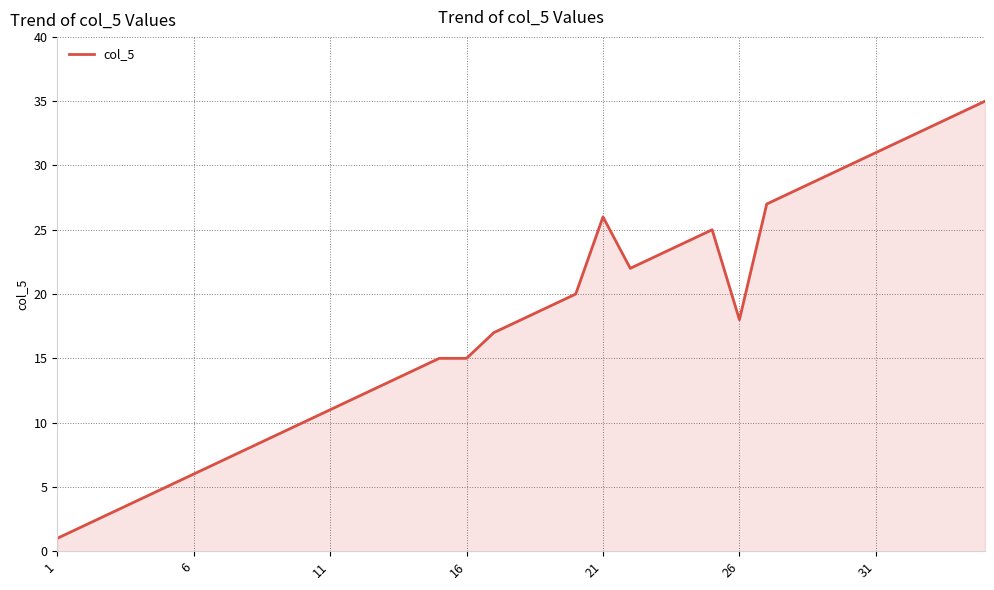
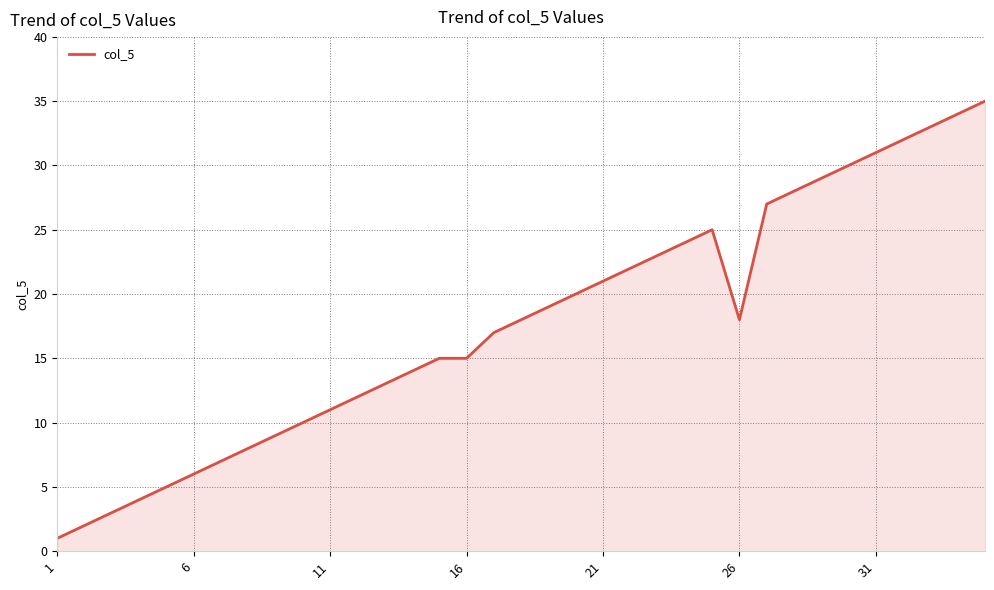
  {
    "1": 1,
    "6": 6,
    "11": 11,
    "16": 15,
-   "21": 26,
+   "21": 21,
    "26": 18,
    "31": 31
  }
